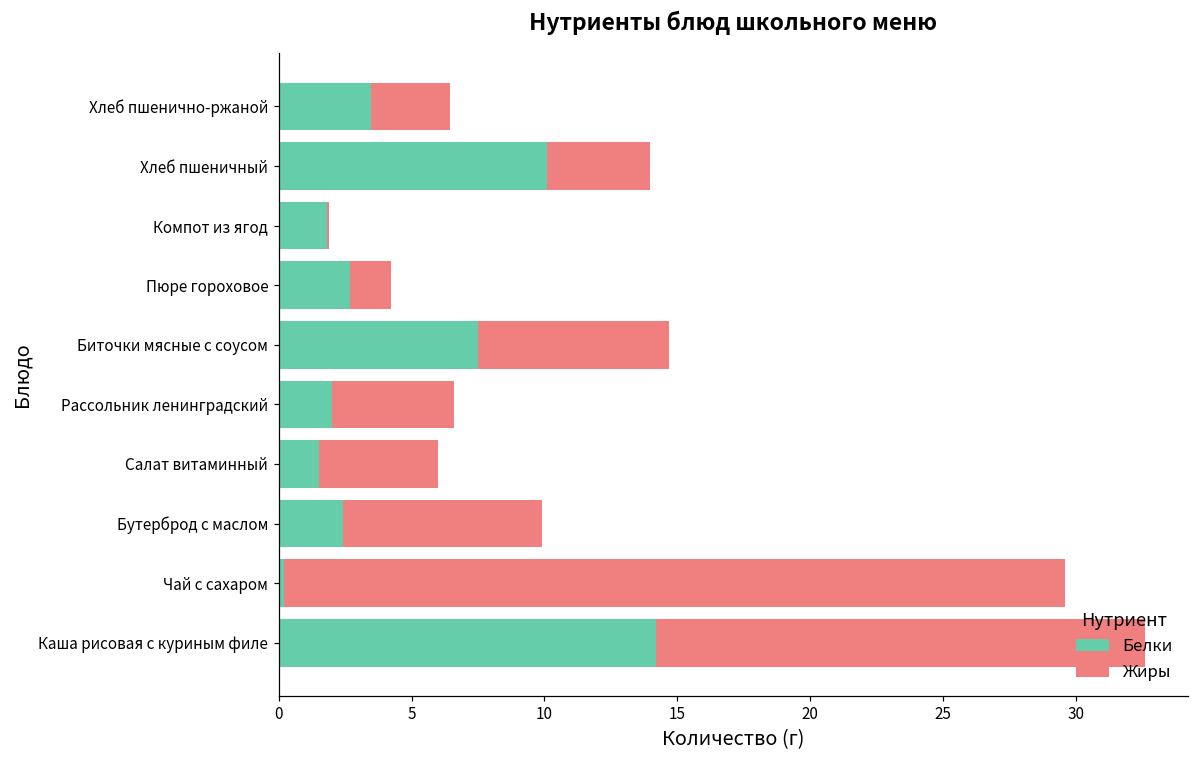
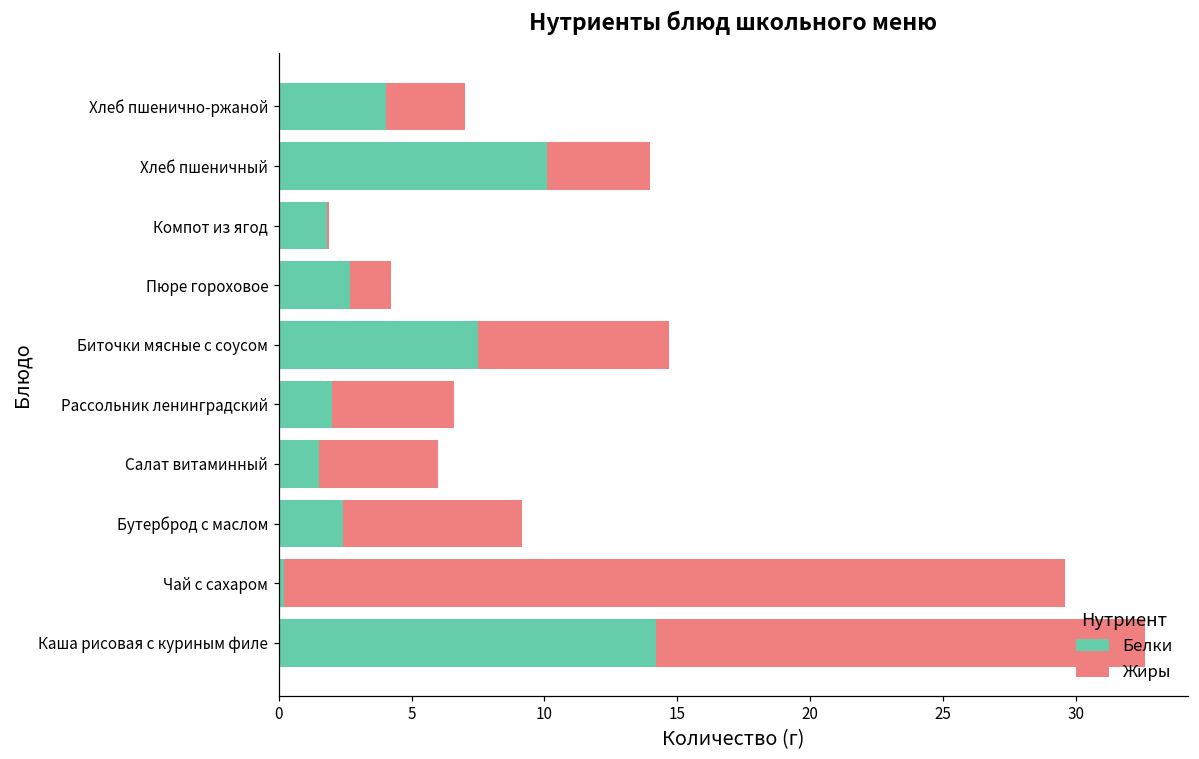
  {
    "Белки": {
-     "Хлеб пшенично-ржаной": 3.5,
+     "Хлеб пшенично-ржаной": 4.0,
      "Хлеб пшеничный": 10.1,
      "Компот из ягод": 1.8,
      "Пюре гороховое": 2.7,
      "Биточки мясные с соусом": 7.5,
      "Рассольник ленинградский": 2.0,
      "Салат витаминный": 1.5,
      "Бутерброд с маслом": 2.4,
      "Чай с сахаром": 0.2,
      "Каша рисовая с куриным филе": 14.2
    },
    "Жиры": {
      "Хлеб пшенично-ржаной": 3.0,
      "Хлеб пшеничный": 3.9,
      "Пюре гороховое": 1.6,
      "Биточки мясные с соусом": 7.2,
      "Рассольник ленинградский": 4.6,
      "Салат витаминный": 4.5,
-     "Бутерброд с маслом": 7.5,
+     "Бутерброд с маслом": 6.8,
      "Чай с сахаром": 29.4,
      "Каша рисовая с куриным филе": 18.4
    }
  }
